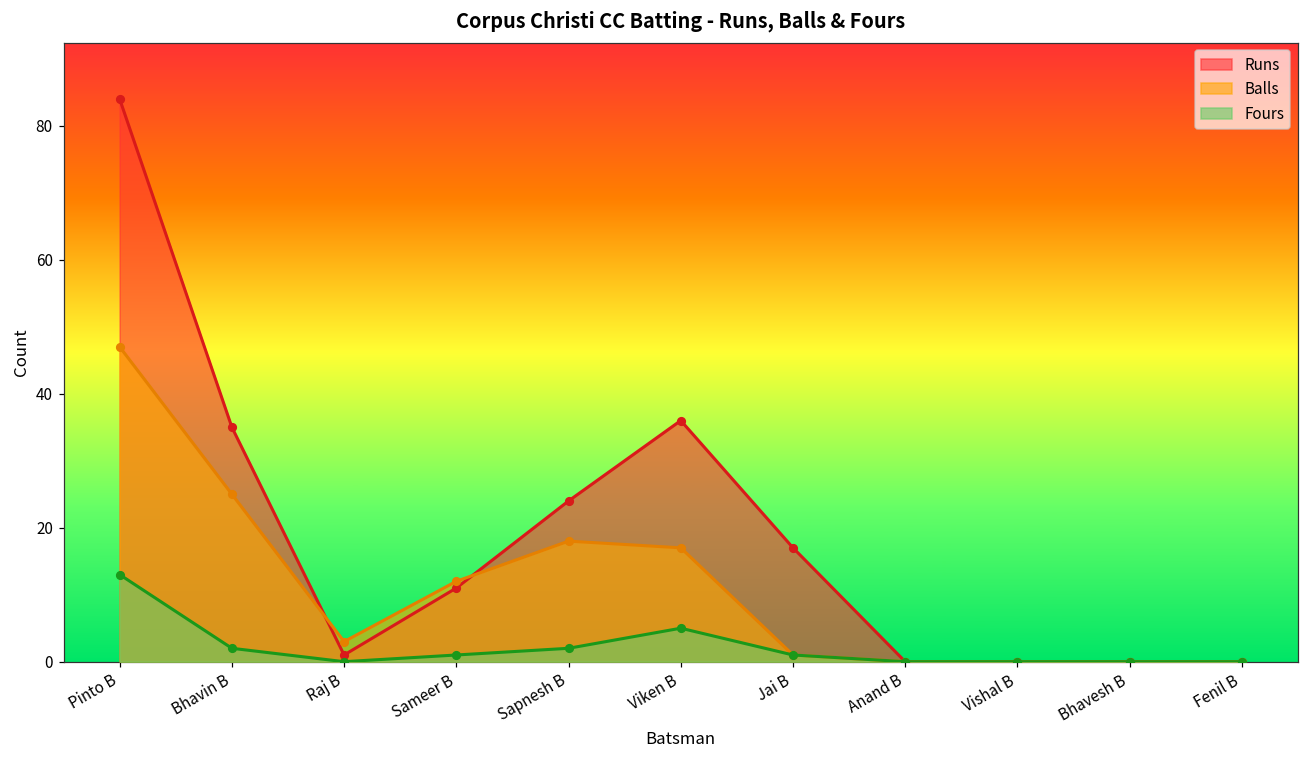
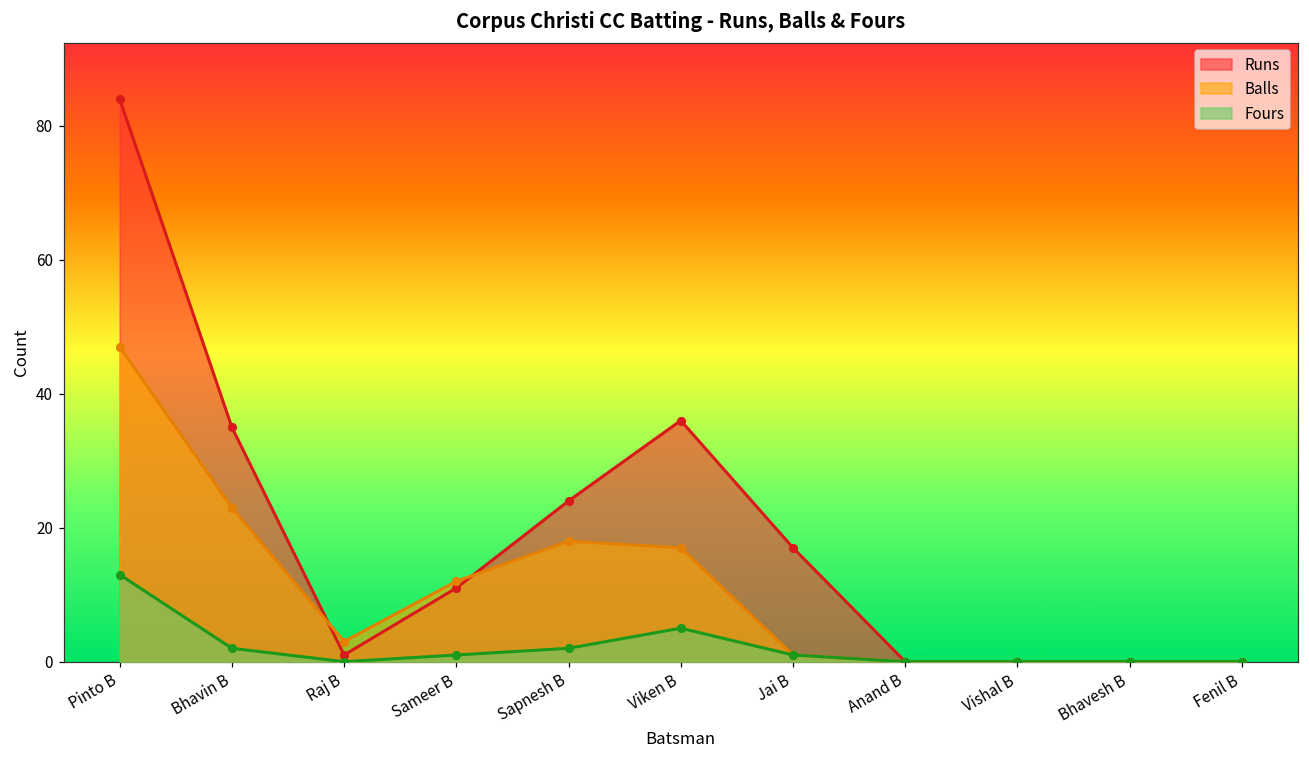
  {
    "Runs": {
      "Pinto B": 84,
      "Bhavin B": 35,
      "Raj B": 1,
      "Sameer B": 11,
      "Sapnesh B": 24,
      "Viken B": 36,
      "Jai B": 17
    },
    "Balls": {
      "Pinto B": 47,
-     "Bhavin B": 25,
+     "Bhavin B": 23,
      "Raj B": 3,
      "Sameer B": 12,
      "Sapnesh B": 18,
      "Viken B": 17
    },
    "Fours": {
      "Pinto B": 13,
      "Bhavin B": 2,
      "Raj B": 0,
      "Sameer B": 1,
      "Sapnesh B": 2,
      "Viken B": 5
    }
  }
